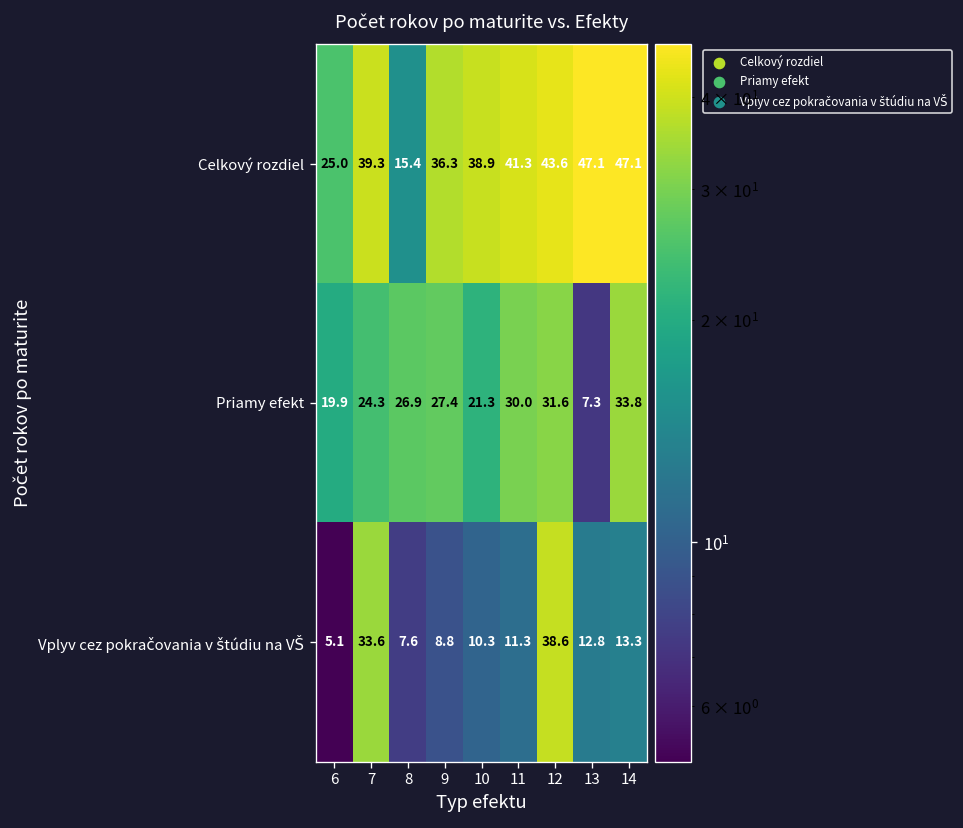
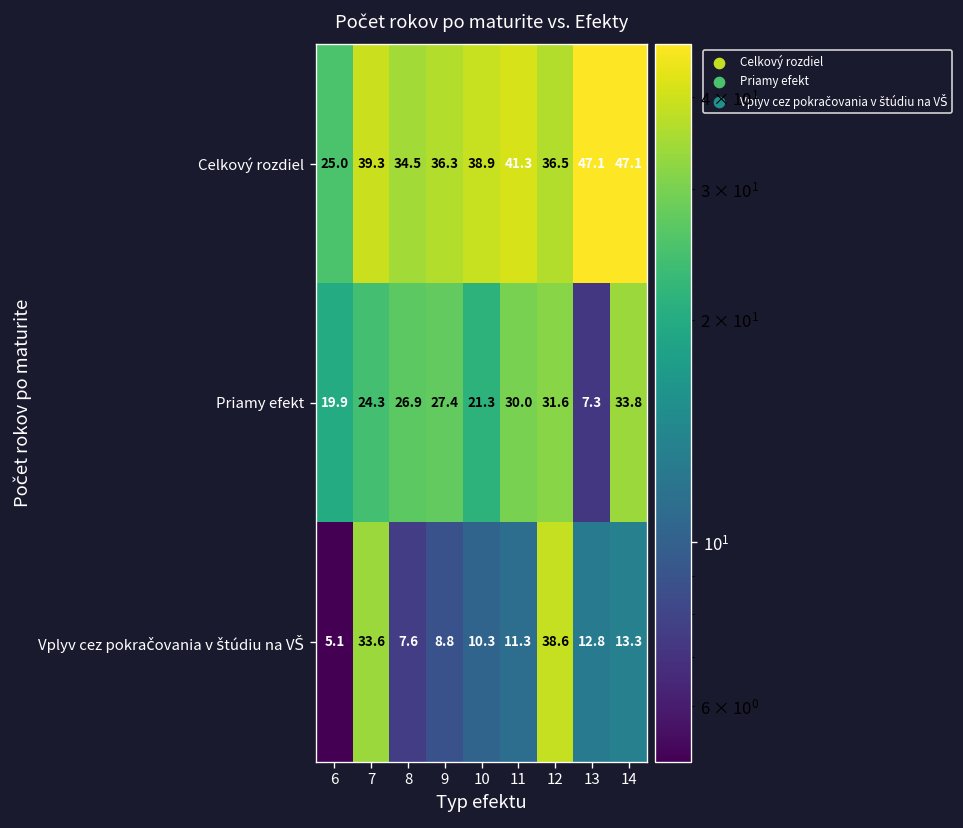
  {
    "Celkový rozdiel": {
      "6": 25.0,
      "7": 39.3,
-     "8": 15.4,
+     "8": 34.5,
      "9": 36.3,
      "10": 38.9,
      "11": 41.3,
-     "12": 43.6,
+     "12": 36.5,
      "13": 47.1,
      "14": 47.1
    },
    "Priamy efekt": {
      "6": 19.9,
      "7": 24.3,
      "8": 26.9,
      "9": 27.4,
      "10": 21.3,
      "11": 30.0,
      "12": 31.6,
      "13": 7.3,
      "14": 33.8
    },
    "Vplyv cez pokračovania v štúdiu na VŠ": {
      "6": 5.1,
      "7": 33.6,
      "8": 7.6,
      "9": 8.8,
      "10": 10.3,
      "11": 11.3,
      "12": 38.6,
      "13": 12.8,
      "14": 13.3
    }
  }
